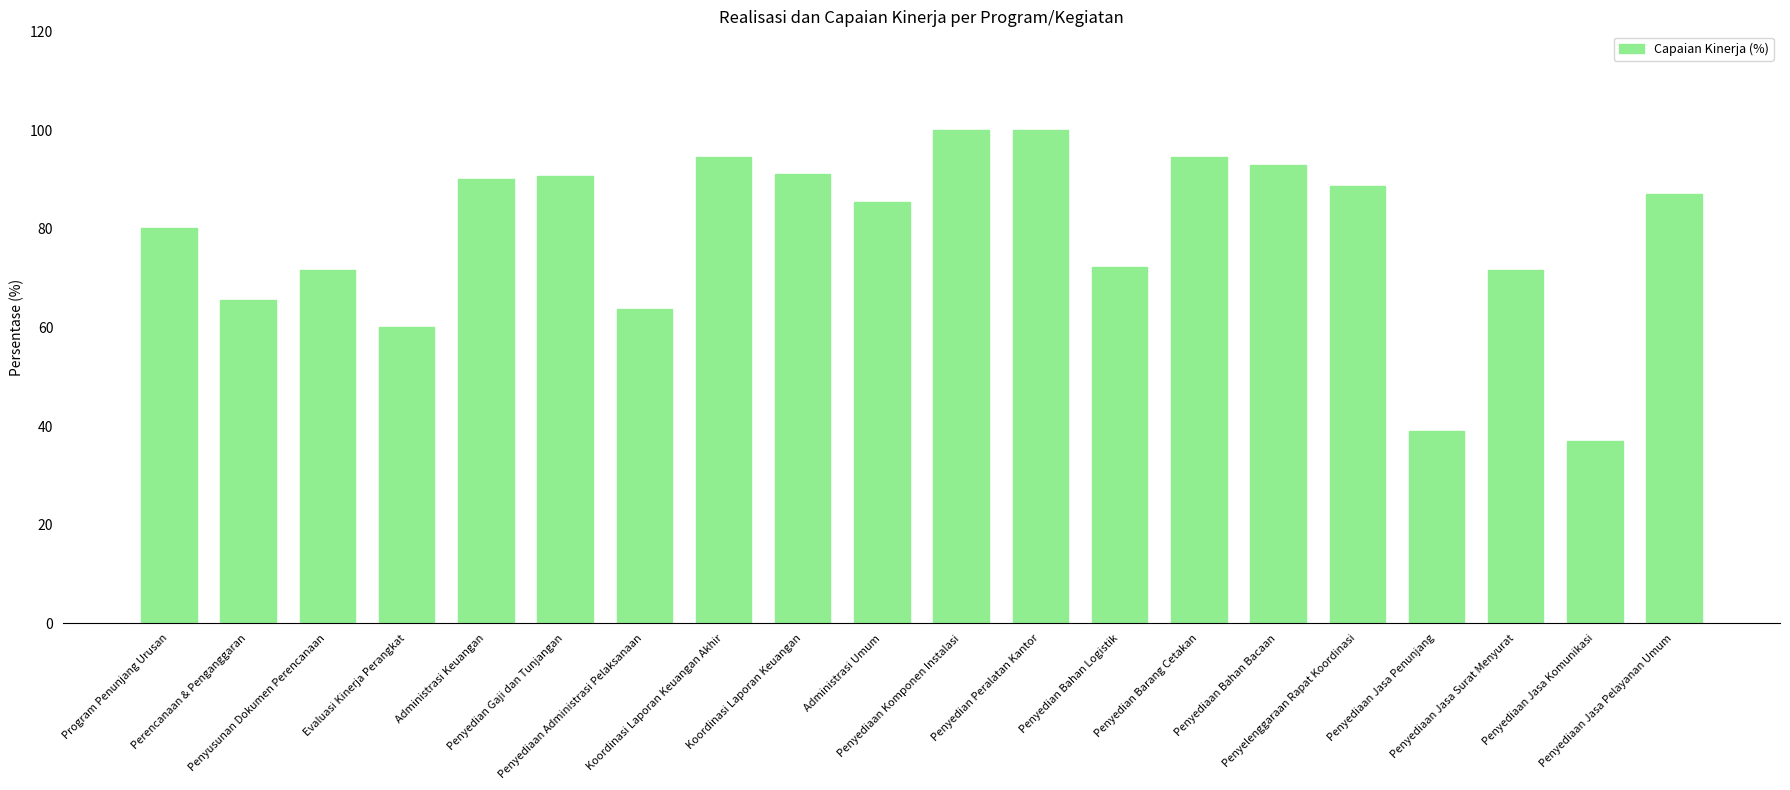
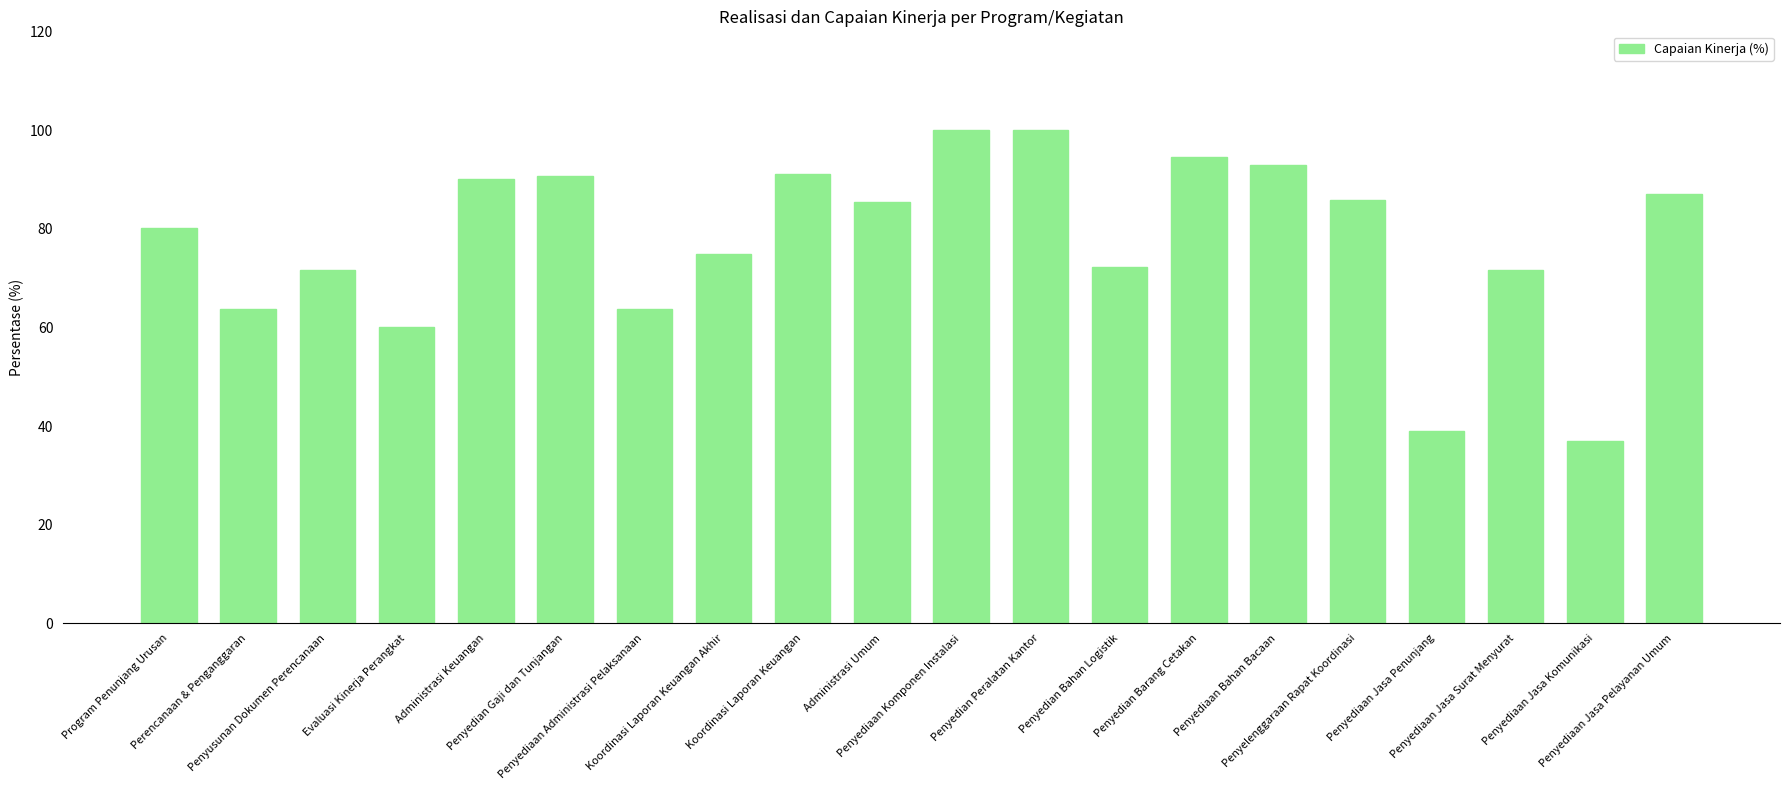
  {
    "Program Penunjang Urusan": 80,
-   "Perencanaan & Penganggaran": 66,
+   "Perencanaan & Penganggaran": 64,
    "Penyusunan Dokumen Perencanaan": 72,
    "Evaluasi Kinerja Perangkat": 60,
    "Administrasi Keuangan": 90,
    "Penyedian Gaji dan Tunjangan": 91,
    "Penyediaan Administrasi Pelaksanaan": 64,
-   "Koordinasi Laporan Keuangan Akhir": 95,
+   "Koordinasi Laporan Keuangan Akhir": 75,
    "Koordinasi Laporan Keuangan": 91,
    "Administrasi Umum": 85,
    "Penyediaan Komponen Instalasi": 100,
    "Penyedian Peralatan Kantor": 100,
    "Penyedian Bahan Logistik": 72,
    "Penyedian Barang Cetakan": 94,
    "Penyediaan Bahan Bacaan": 93,
-   "Penyelenggaraan Rapat Koordinasi": 89,
+   "Penyelenggaraan Rapat Koordinasi": 86,
    "Penyediaan Jasa Penunjang": 39,
    "Penyediaan Jasa Surat Menyurat": 72,
    "Penyediaan Jasa Komunikasi": 37,
    "Penyediaan Jasa Pelayanan Umum": 87
  }
